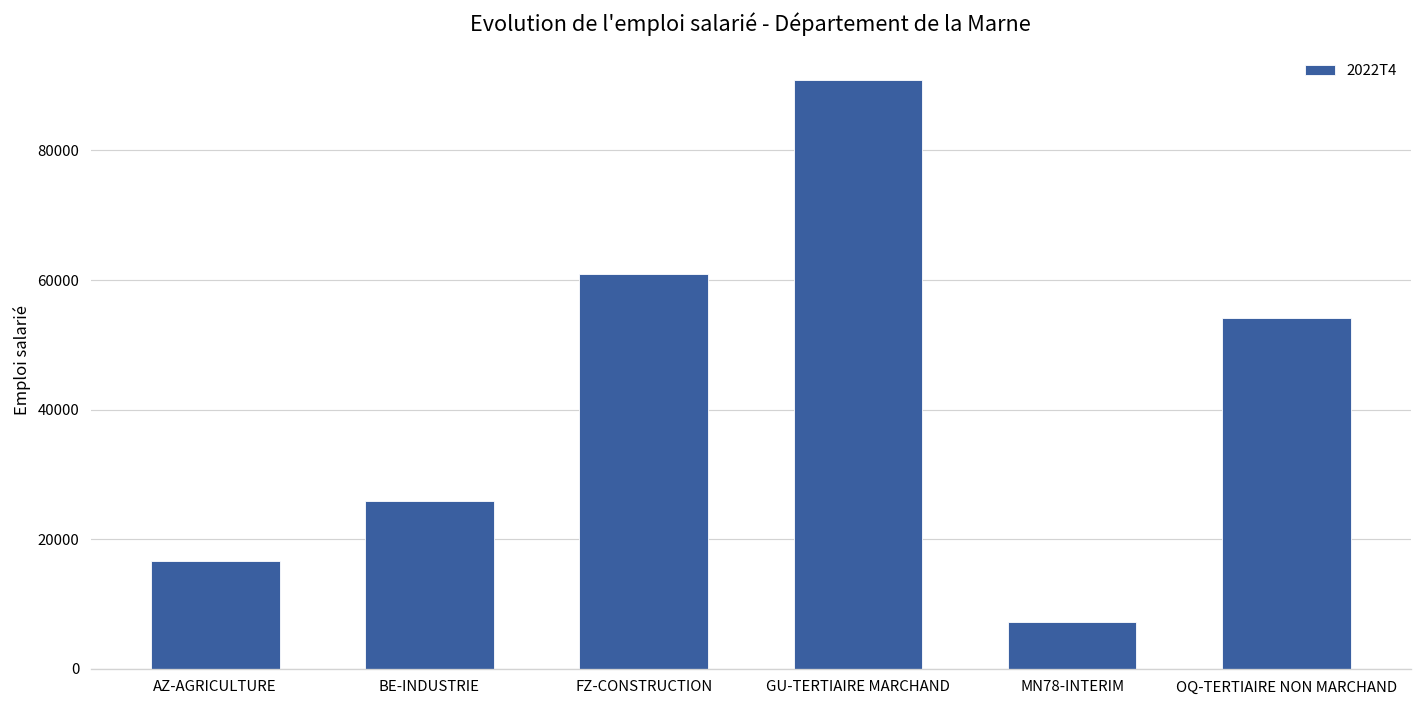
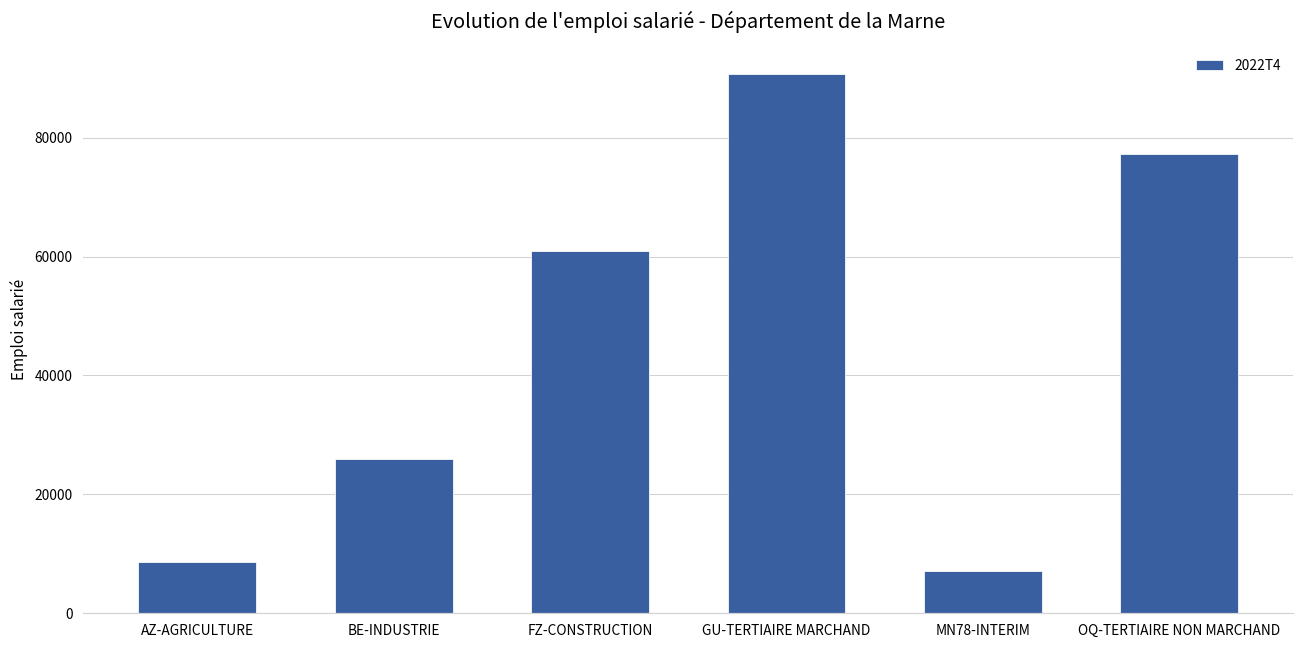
  {
-   "AZ-AGRICULTURE": 17000,
+   "AZ-AGRICULTURE": 9000,
    "BE-INDUSTRIE": 26000,
    "FZ-CONSTRUCTION": 61000,
    "GU-TERTIAIRE MARCHAND": 91000,
    "MN78-INTERIM": 7000,
-   "OQ-TERTIAIRE NON MARCHAND": 54000
+   "OQ-TERTIAIRE NON MARCHAND": 77000
  }
